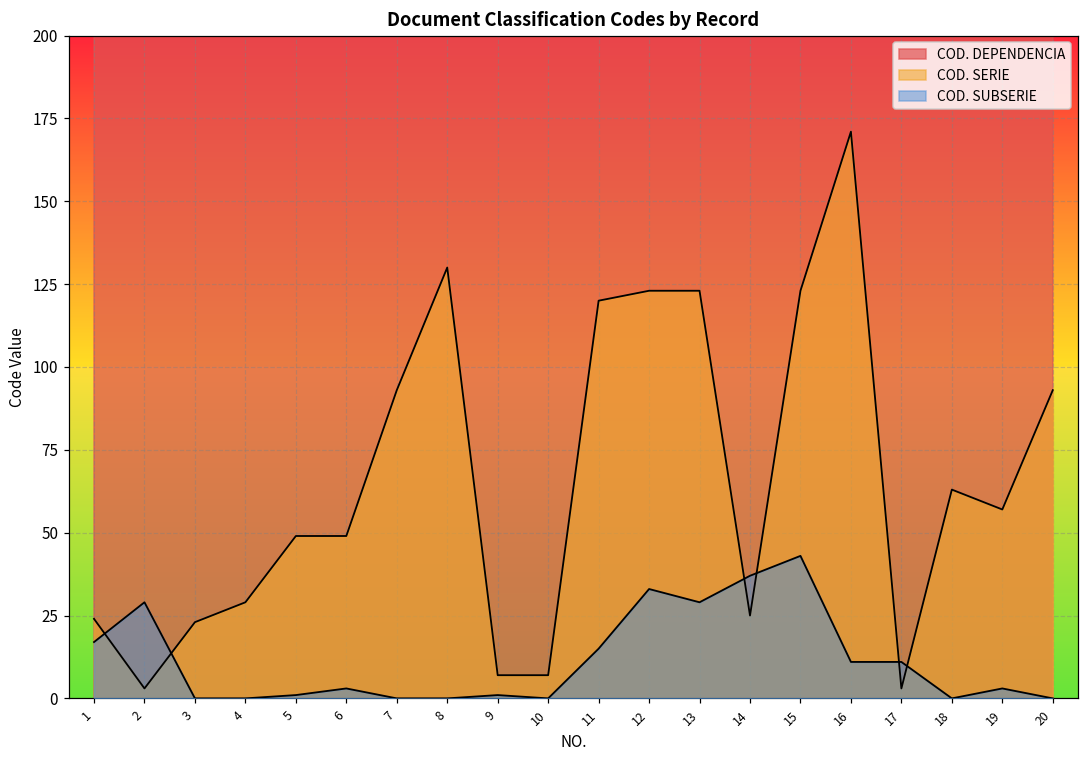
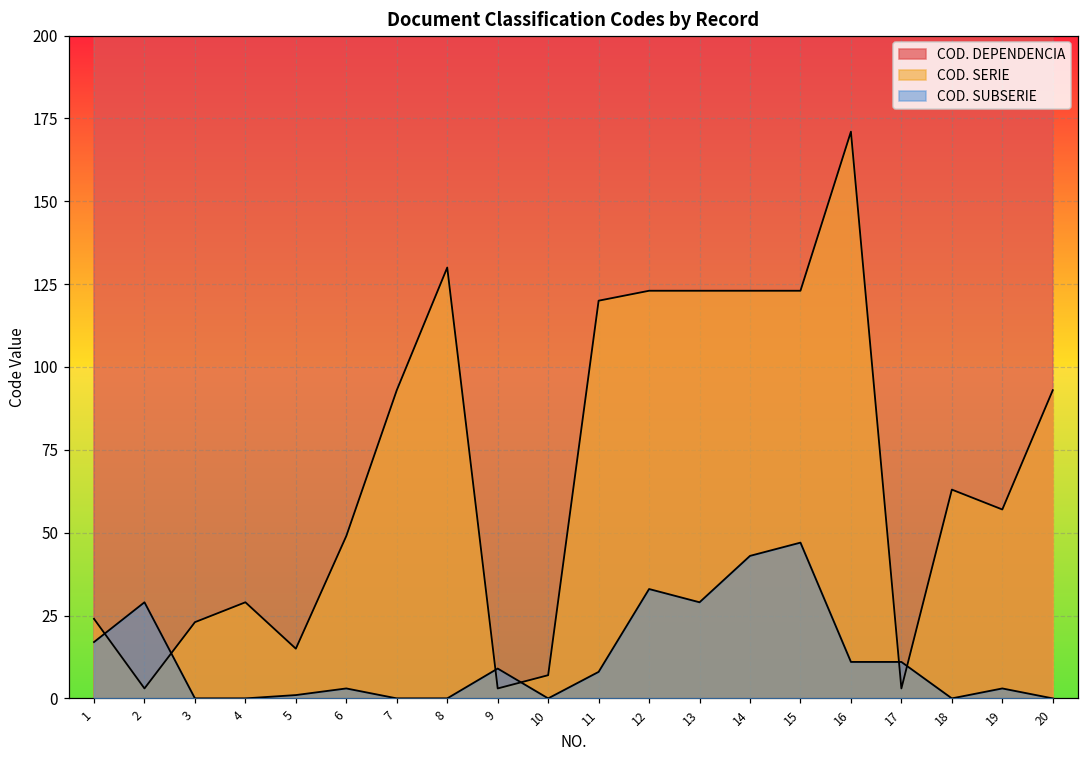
  {
    "COD. SERIE": {
      "1": 24,
      "2": 3,
      "3": 23,
      "4": 29,
-     "5": 49,
+     "5": 15,
      "6": 49,
      "7": 93,
      "8": 130,
-     "9": 7,
+     "9": 3,
      "10": 7,
      "11": 120,
      "12": 123,
      "13": 123,
-     "14": 25,
+     "14": 123,
      "15": 123,
      "16": 171,
      "17": 3,
      "18": 63,
      "19": 57,
      "20": 93
    },
    "COD. SUBSERIE": {
      "1": 17,
      "2": 29,
      "3": 0,
      "4": 0,
      "5": 1,
      "6": 3,
      "7": 0,
      "8": 0,
-     "9": 1,
+     "9": 9,
      "10": 0,
-     "11": 15,
+     "11": 8,
      "12": 33,
      "13": 29,
-     "14": 37,
-     "15": 43,
+     "14": 43,
+     "15": 47,
      "16": 11,
      "17": 11,
      "18": 0,
      "19": 3,
      "20": 0
    }
  }
